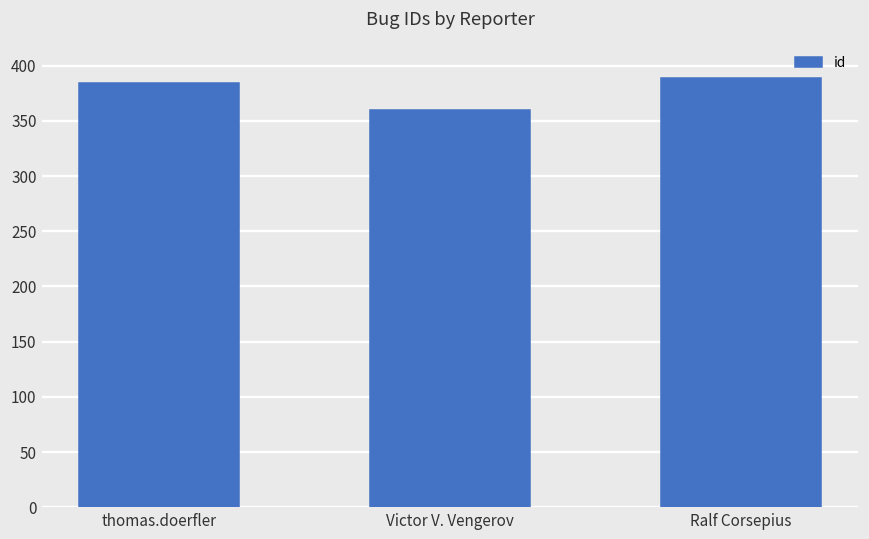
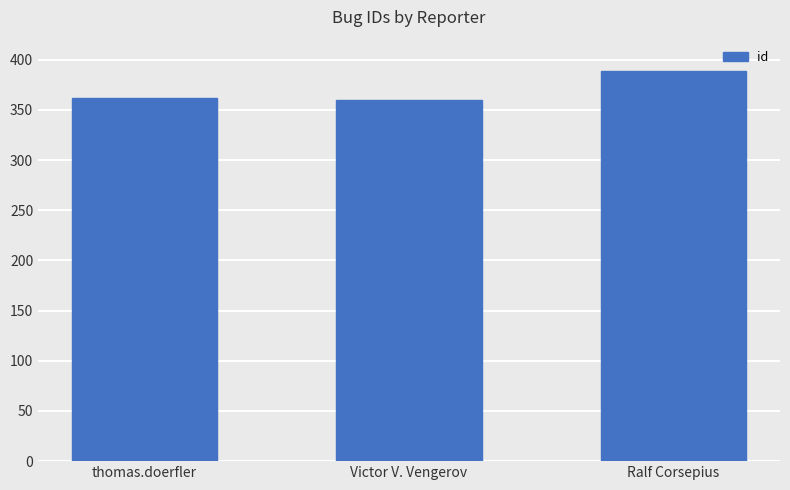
  {
-   "thomas.doerfler": 384,
+   "thomas.doerfler": 362,
    "Victor V. Vengerov": 360,
    "Ralf Corsepius": 389
  }
